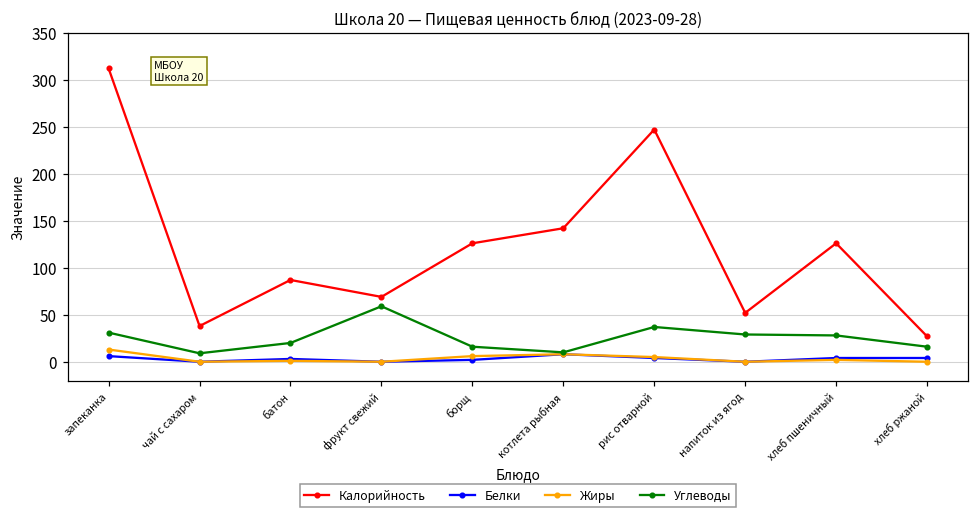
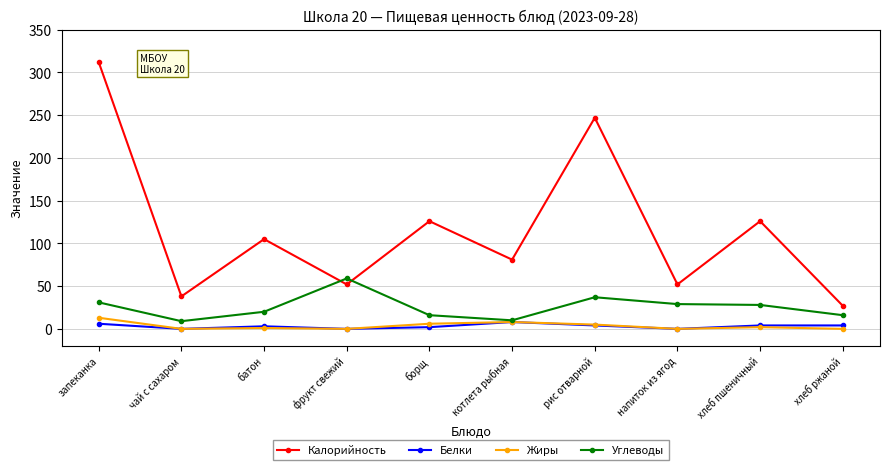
  {
    "Калорийность": {
      "запеканка": 310,
      "чай с сахаром": 40,
-     "батон": 90,
-     "фрукт свежий": 70,
+     "батон": 110,
+     "фрукт свежий": 50,
      "борщ": 130,
-     "котлета рыбная": 140,
+     "котлета рыбная": 80,
      "рис отварной": 250,
      "напиток из ягод": 50,
      "хлеб пшеничный": 130,
      "хлеб ржаной": 30
    },
    "Белки": {
      "запеканка": 10,
      "борщ": 0,
      "хлеб ржаной": 0
    },
    "Жиры": {
      "запеканка": 10,
      "борщ": 10,
      "хлеб ржаной": 0
    },
    "Углеводы": {
      "запеканка": 30,
      "чай с сахаром": 10,
      "батон": 20,
      "фрукт свежий": 60,
      "борщ": 20,
      "рис отварной": 40,
      "напиток из ягод": 30,
      "хлеб пшеничный": 30,
      "хлеб ржаной": 20
    }
  }
